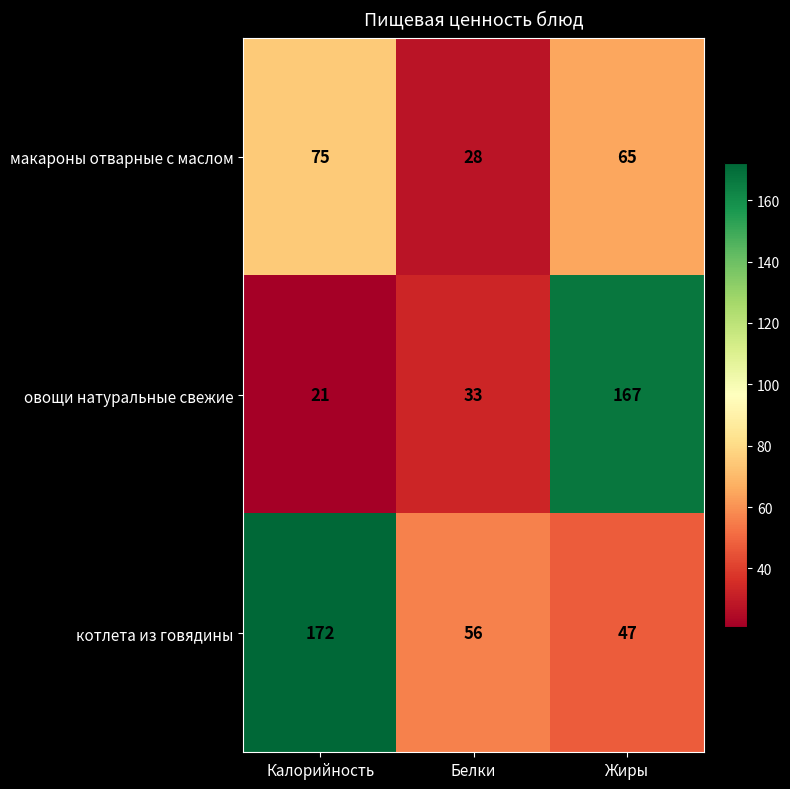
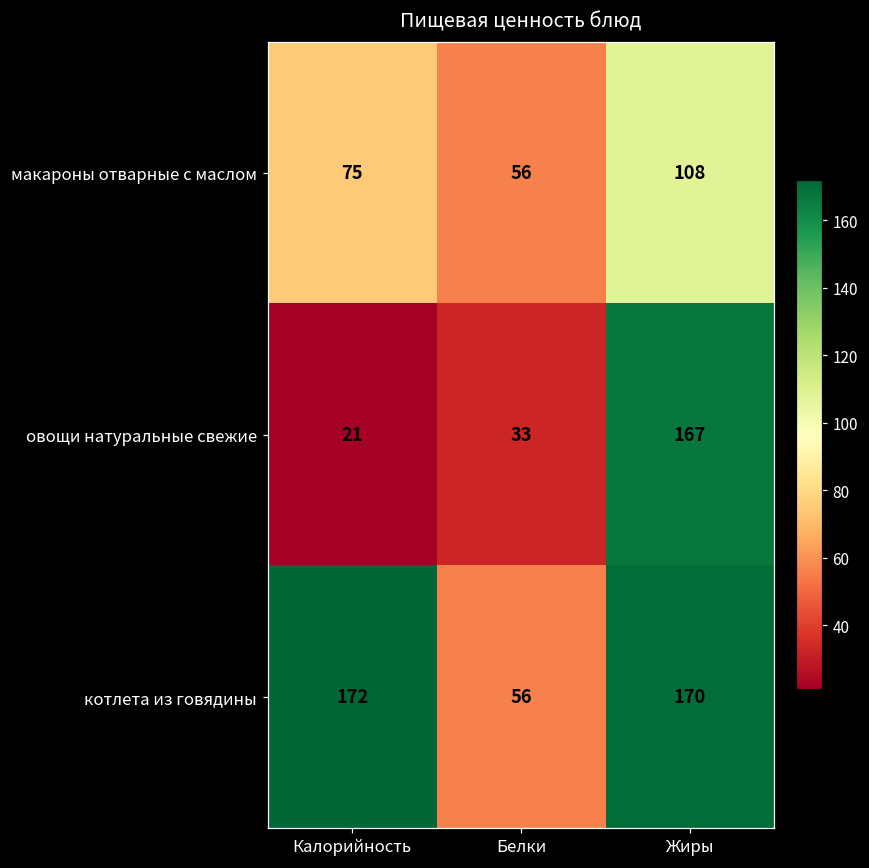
  {
    "макароны отварные с маслом": {
      "Калорийность": 75,
-     "Белки": 28,
-     "Жиры": 65
+     "Белки": 56,
+     "Жиры": 108
    },
    "овощи натуральные свежие": {
      "Калорийность": 21,
      "Белки": 33,
      "Жиры": 167
    },
    "котлета из говядины": {
      "Калорийность": 172,
      "Белки": 56,
-     "Жиры": 47
+     "Жиры": 170
    }
  }
